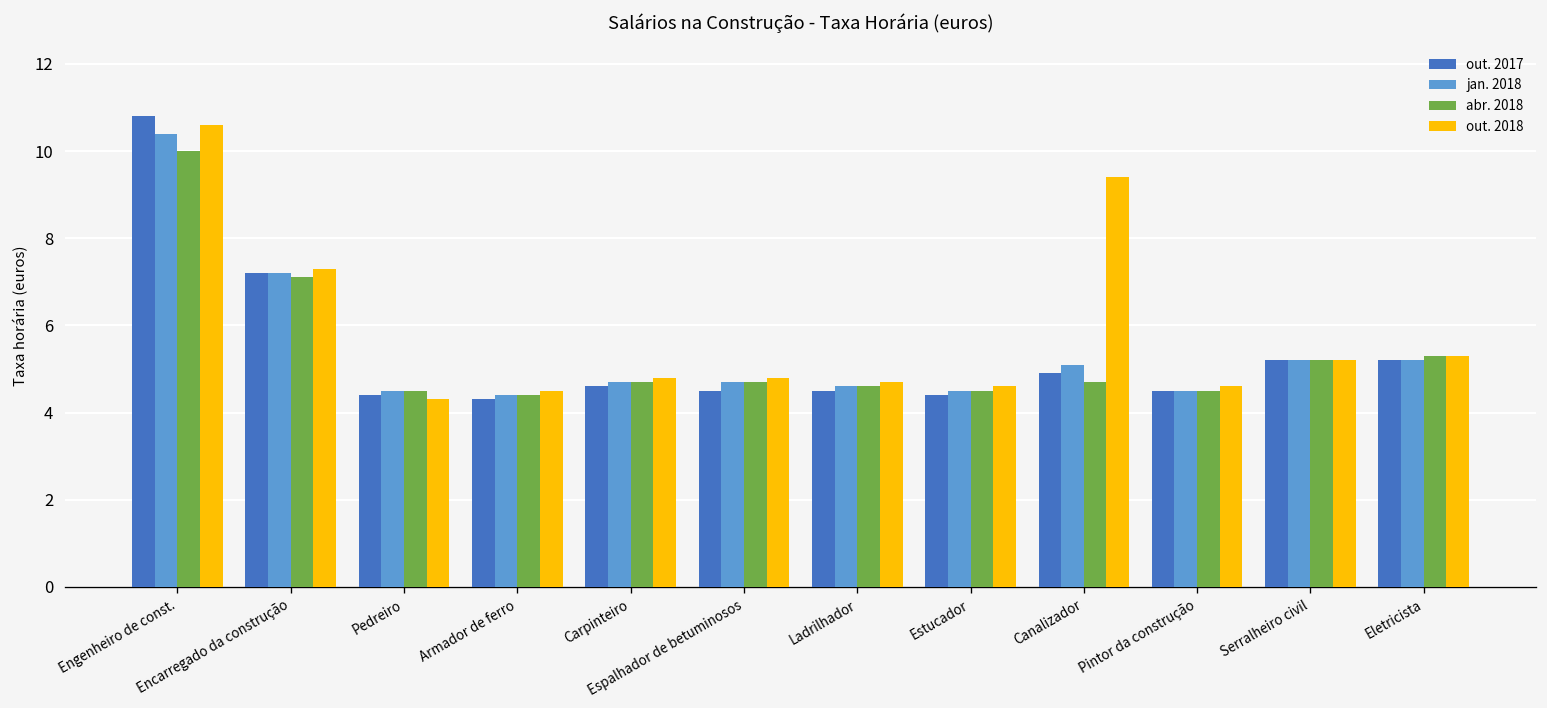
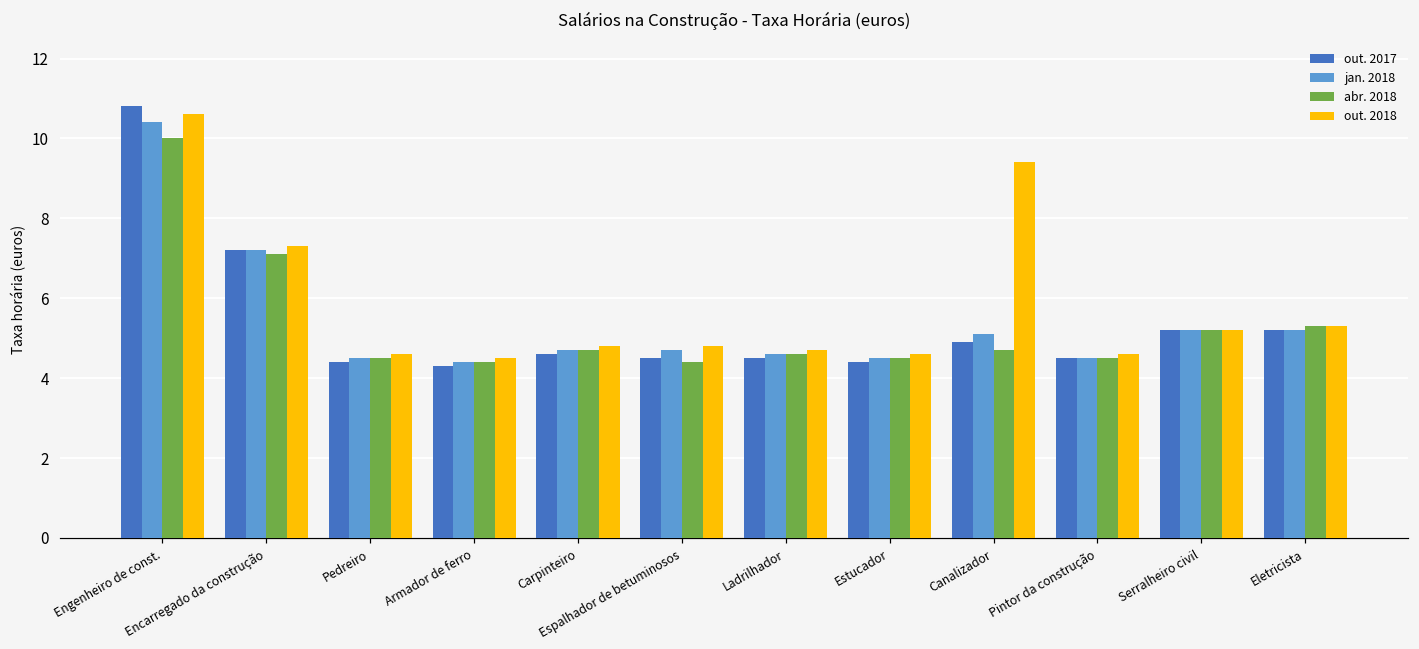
  {
    "abr. 2018": {
      "Engenheiro de const.": 10.0,
      "Encarregado da construção": 7.1,
      "Pedreiro": 4.5,
      "Armador de ferro": 4.4,
      "Carpinteiro": 4.7,
-     "Espalhador de betuminosos": 4.7,
+     "Espalhador de betuminosos": 4.4,
      "Ladrilhador": 4.6,
      "Estucador": 4.5,
      "Canalizador": 4.7,
      "Pintor da construção": 4.5,
      "Serralheiro civil": 5.2,
      "Eletricista": 5.3
    },
    "out. 2018": {
      "Engenheiro de const.": 10.6,
      "Encarregado da construção": 7.3,
-     "Pedreiro": 4.3,
+     "Pedreiro": 4.6,
      "Armador de ferro": 4.5,
      "Carpinteiro": 4.8,
      "Espalhador de betuminosos": 4.8,
      "Ladrilhador": 4.7,
      "Estucador": 4.6,
      "Canalizador": 9.4,
      "Pintor da construção": 4.6,
      "Serralheiro civil": 5.2,
      "Eletricista": 5.3
    }
  }
